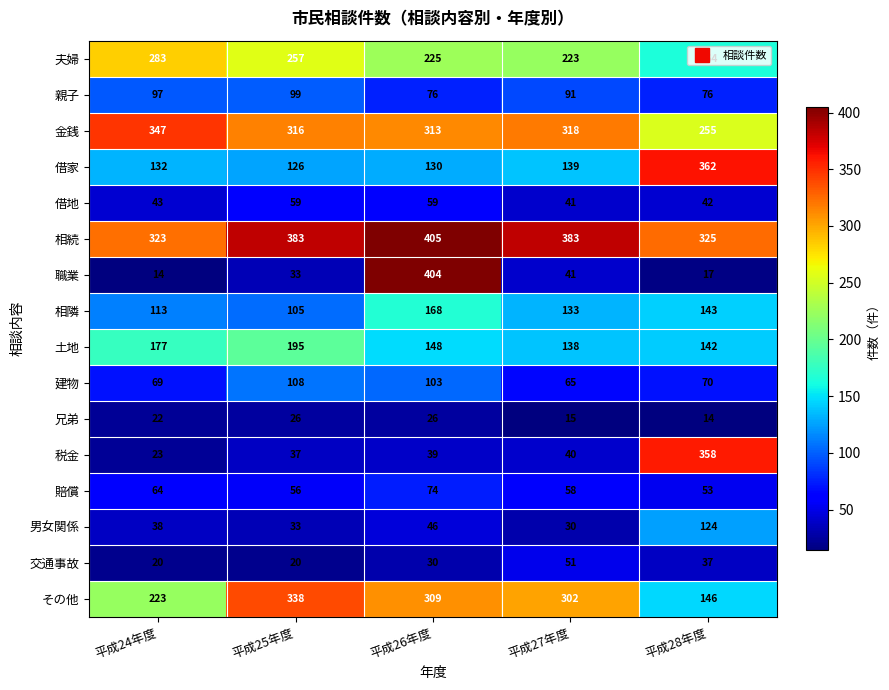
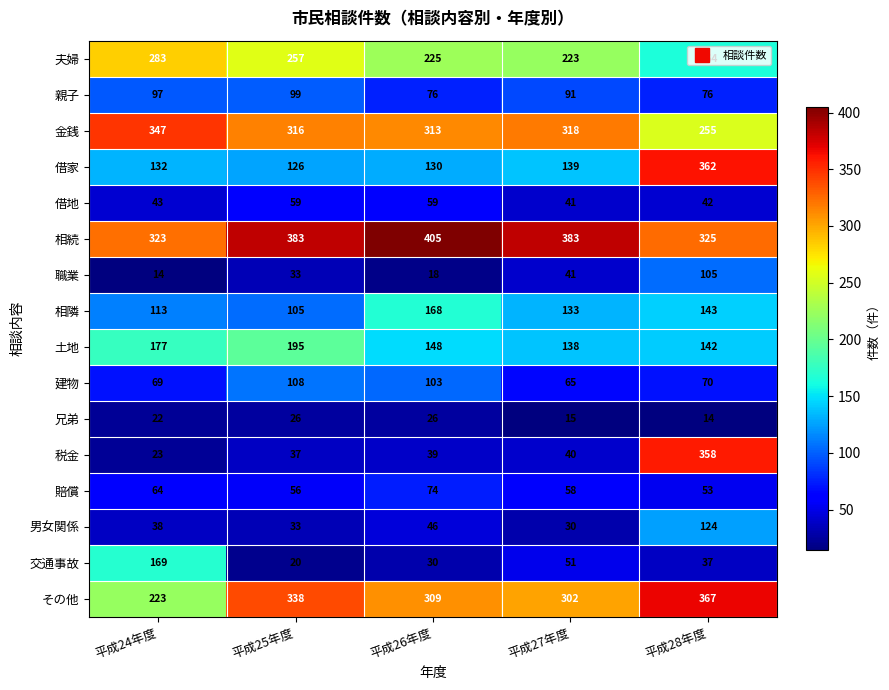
  {
    "夫婦": {
      "平成24年度": 283,
      "平成25年度": 257,
      "平成26年度": 225,
      "平成27年度": 223
    },
    "親子": {
      "平成24年度": 97,
      "平成25年度": 99,
      "平成26年度": 76,
      "平成27年度": 91,
      "平成28年度": 76
    },
    "金銭": {
      "平成24年度": 347,
      "平成25年度": 316,
      "平成26年度": 313,
      "平成27年度": 318,
      "平成28年度": 255
    },
    "借家": {
      "平成24年度": 132,
      "平成25年度": 126,
      "平成26年度": 130,
      "平成27年度": 139,
      "平成28年度": 362
    },
    "借地": {
      "平成24年度": 43,
      "平成25年度": 59,
      "平成26年度": 59,
      "平成27年度": 41,
      "平成28年度": 42
    },
    "相続": {
      "平成24年度": 323,
      "平成25年度": 383,
      "平成26年度": 405,
      "平成27年度": 383,
      "平成28年度": 325
    },
    "職業": {
      "平成24年度": 14,
      "平成25年度": 33,
-     "平成26年度": 404,
+     "平成26年度": 18,
      "平成27年度": 41,
-     "平成28年度": 17
+     "平成28年度": 105
    },
    "相隣": {
      "平成24年度": 113,
      "平成25年度": 105,
      "平成26年度": 168,
      "平成27年度": 133,
      "平成28年度": 143
    },
    "土地": {
      "平成24年度": 177,
      "平成25年度": 195,
      "平成26年度": 148,
      "平成27年度": 138,
      "平成28年度": 142
    },
    "建物": {
      "平成24年度": 69,
      "平成25年度": 108,
      "平成26年度": 103,
      "平成27年度": 65,
      "平成28年度": 70
    },
    "兄弟": {
      "平成24年度": 22,
      "平成25年度": 26,
      "平成26年度": 26,
      "平成27年度": 15,
      "平成28年度": 14
    },
    "税金": {
      "平成24年度": 23,
      "平成25年度": 37,
      "平成26年度": 39,
      "平成27年度": 40,
      "平成28年度": 358
    },
    "賠償": {
      "平成24年度": 64,
      "平成25年度": 56,
      "平成26年度": 74,
      "平成27年度": 58,
      "平成28年度": 53
    },
    "男女関係": {
      "平成24年度": 38,
      "平成25年度": 33,
      "平成26年度": 46,
      "平成27年度": 30,
      "平成28年度": 124
    },
    "交通事故": {
-     "平成24年度": 20,
+     "平成24年度": 169,
      "平成25年度": 20,
      "平成26年度": 30,
      "平成27年度": 51,
      "平成28年度": 37
    },
    "その他": {
      "平成24年度": 223,
      "平成25年度": 338,
      "平成26年度": 309,
      "平成27年度": 302,
-     "平成28年度": 146
+     "平成28年度": 367
    }
  }
